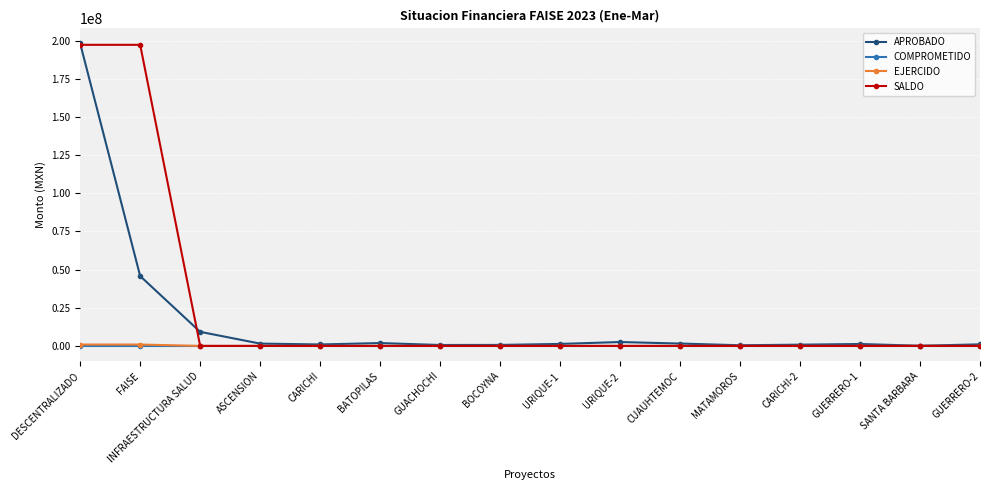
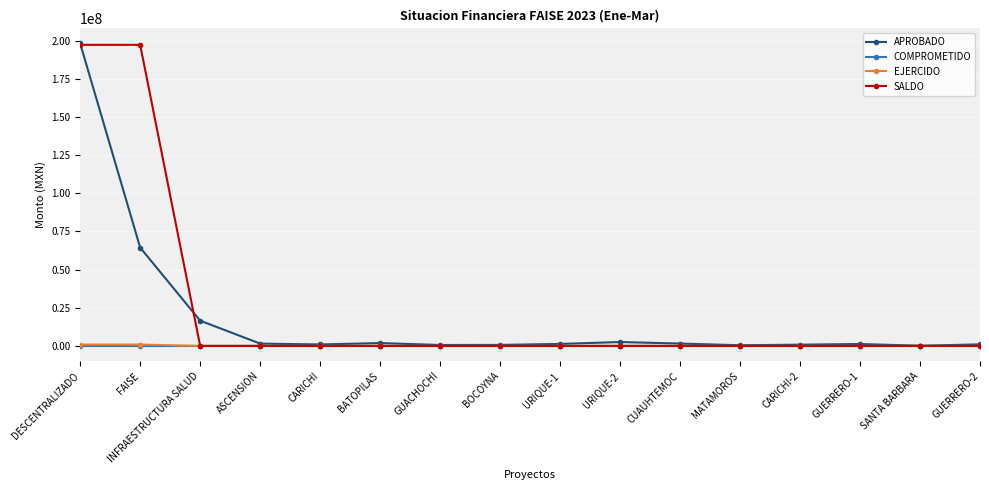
  {
    "APROBADO": {
-     "FAISE": 46000000,
-     "INFRAESTRUCTURA SALUD": 9000000,
+     "FAISE": 64000000,
+     "INFRAESTRUCTURA SALUD": 17000000,
      "BATOPILAS": 2000000,
      "URIQUE-2": 3000000
    },
    "SALDO": {
      "FAISE": 197000000
    }
  }
